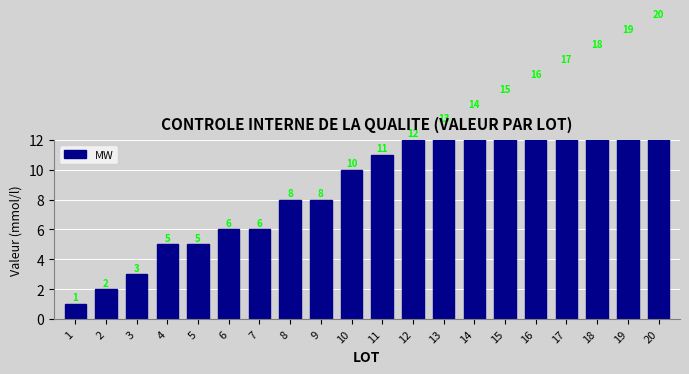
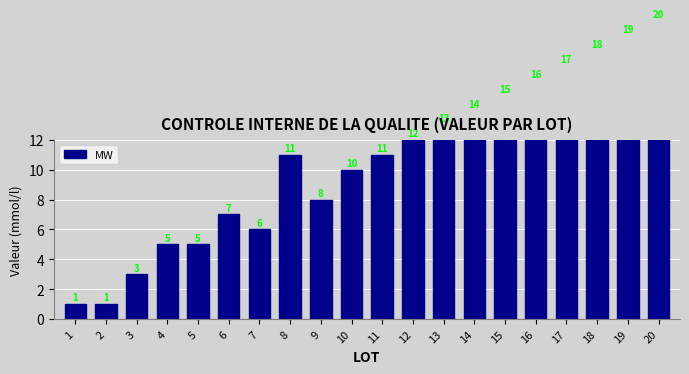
  {
    "1": 1,
-   "2": 2,
+   "2": 1,
    "3": 3,
    "4": 5,
    "5": 5,
-   "6": 6,
+   "6": 7,
    "7": 6,
-   "8": 8,
+   "8": 11,
    "9": 8,
    "10": 10,
    "11": 11,
    "12": 12
  }
